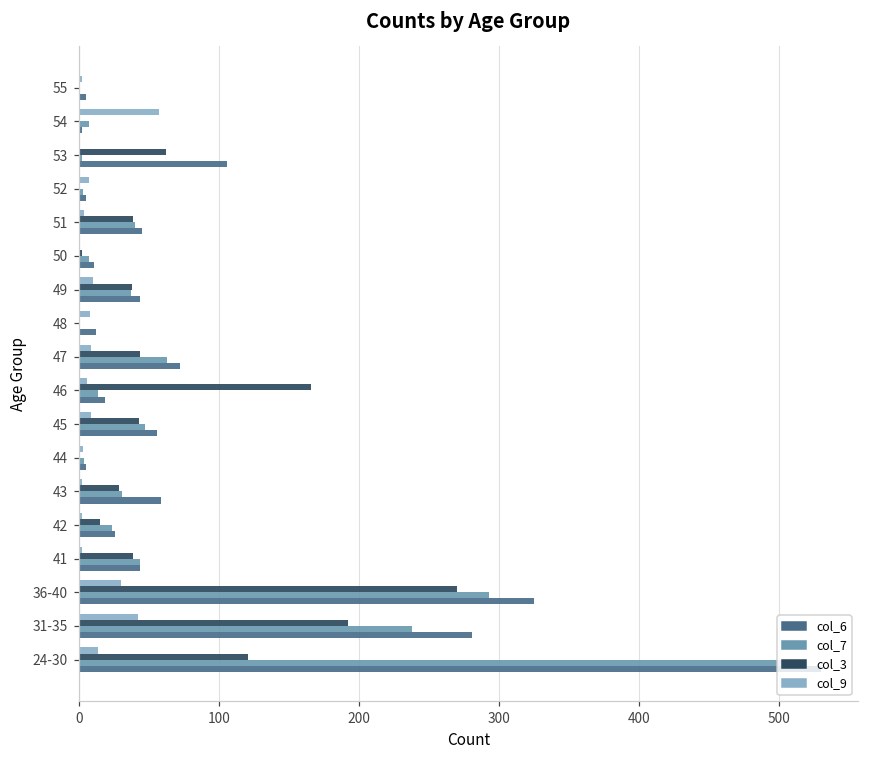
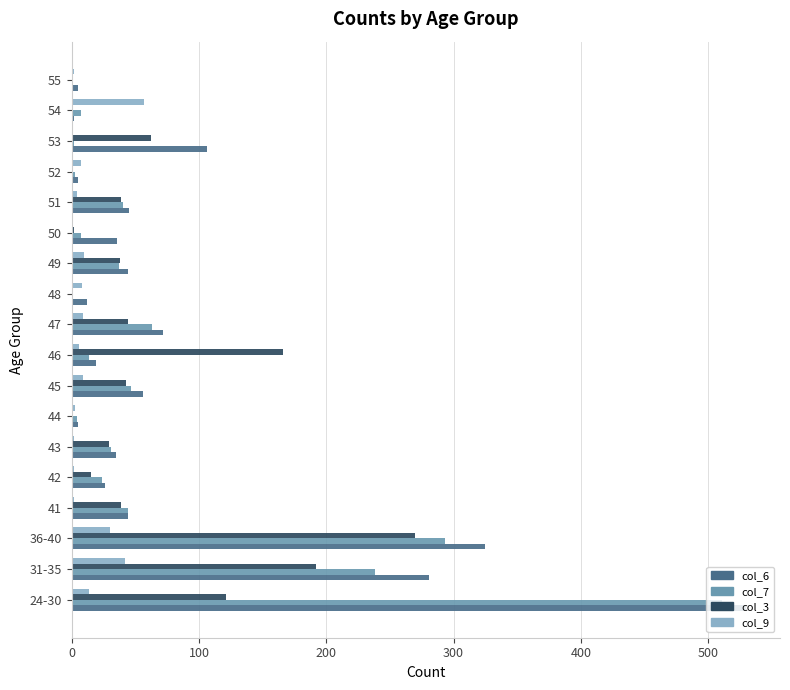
  {
    "col_6": {
      "55": 5,
      "54": 2,
      "53": 106,
      "52": 5,
      "51": 45,
-     "50": 11,
+     "50": 36,
      "49": 44,
      "48": 12,
      "47": 72,
      "46": 19,
      "45": 56,
      "44": 5,
-     "43": 59,
+     "43": 35,
      "42": 26,
      "41": 44,
      "36-40": 325,
      "31-35": 281
    },
    "col_3": {
      "55": 0,
      "54": 0,
      "53": 62,
      "52": 0,
      "51": 39,
      "50": 2,
      "49": 38,
      "48": 0,
      "47": 44,
      "46": 166,
      "45": 43,
      "44": 0,
      "43": 29,
      "42": 15,
      "41": 39,
      "36-40": 270,
      "31-35": 192,
      "24-30": 121
    }
  }
